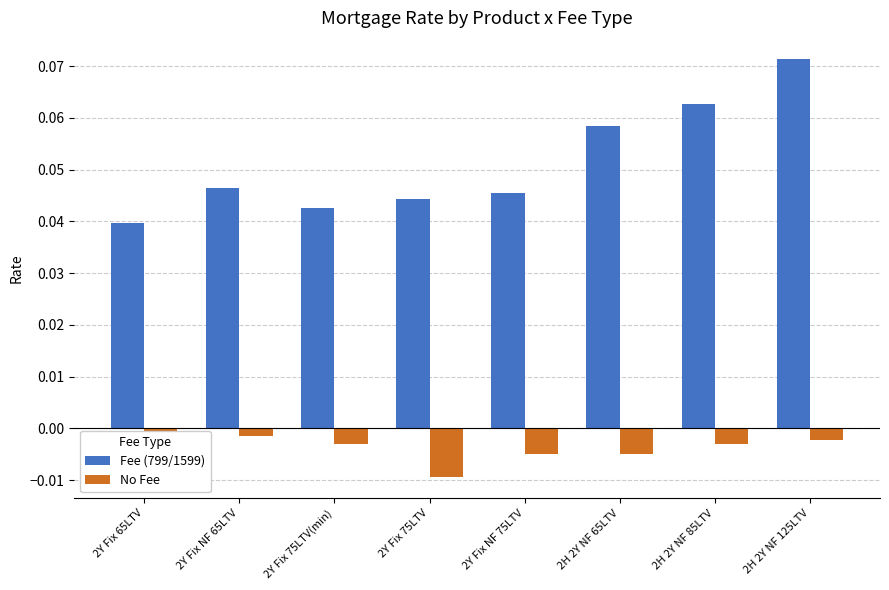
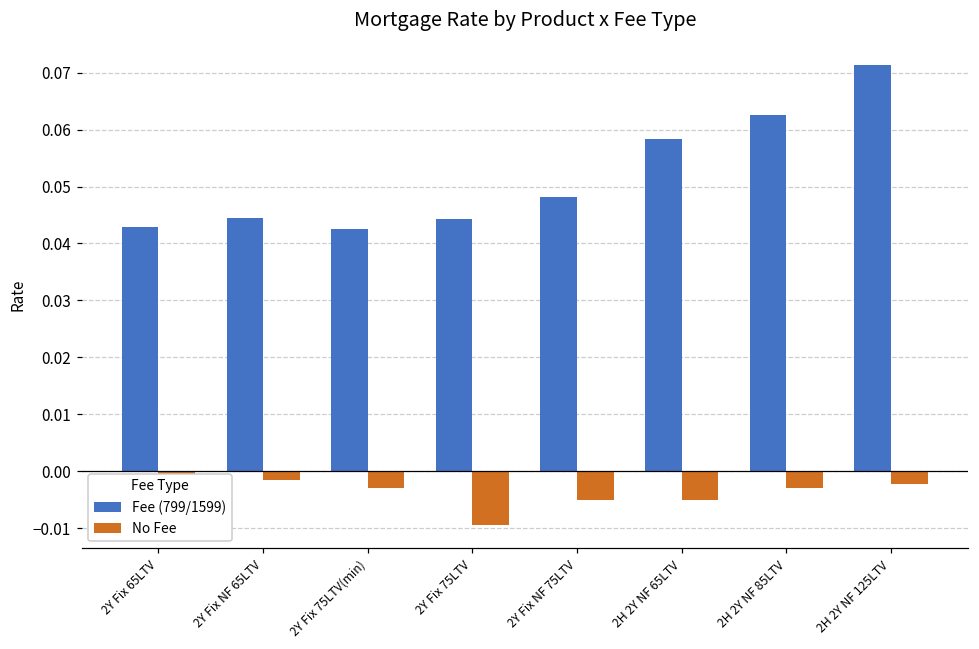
  {
    "Fee (799/1599)": {
-     "2Y Fix 65LTV": 0.040,
-     "2Y Fix NF 65LTV": 0.047,
+     "2Y Fix 65LTV": 0.043,
+     "2Y Fix NF 65LTV": 0.045,
      "2Y Fix 75LTV(min)": 0.043,
      "2Y Fix 75LTV": 0.044,
-     "2Y Fix NF 75LTV": 0.045,
+     "2Y Fix NF 75LTV": 0.048,
      "2H 2Y NF 65LTV": 0.058,
      "2H 2Y NF 85LTV": 0.063,
      "2H 2Y NF 125LTV": 0.071
    },
    "No Fee": {
      "2Y Fix NF 65LTV": -0.002,
      "2Y Fix 75LTV(min)": -0.003,
      "2Y Fix 75LTV": -0.010,
      "2Y Fix NF 75LTV": -0.005,
      "2H 2Y NF 65LTV": -0.005,
      "2H 2Y NF 85LTV": -0.003,
      "2H 2Y NF 125LTV": -0.002
    }
  }
